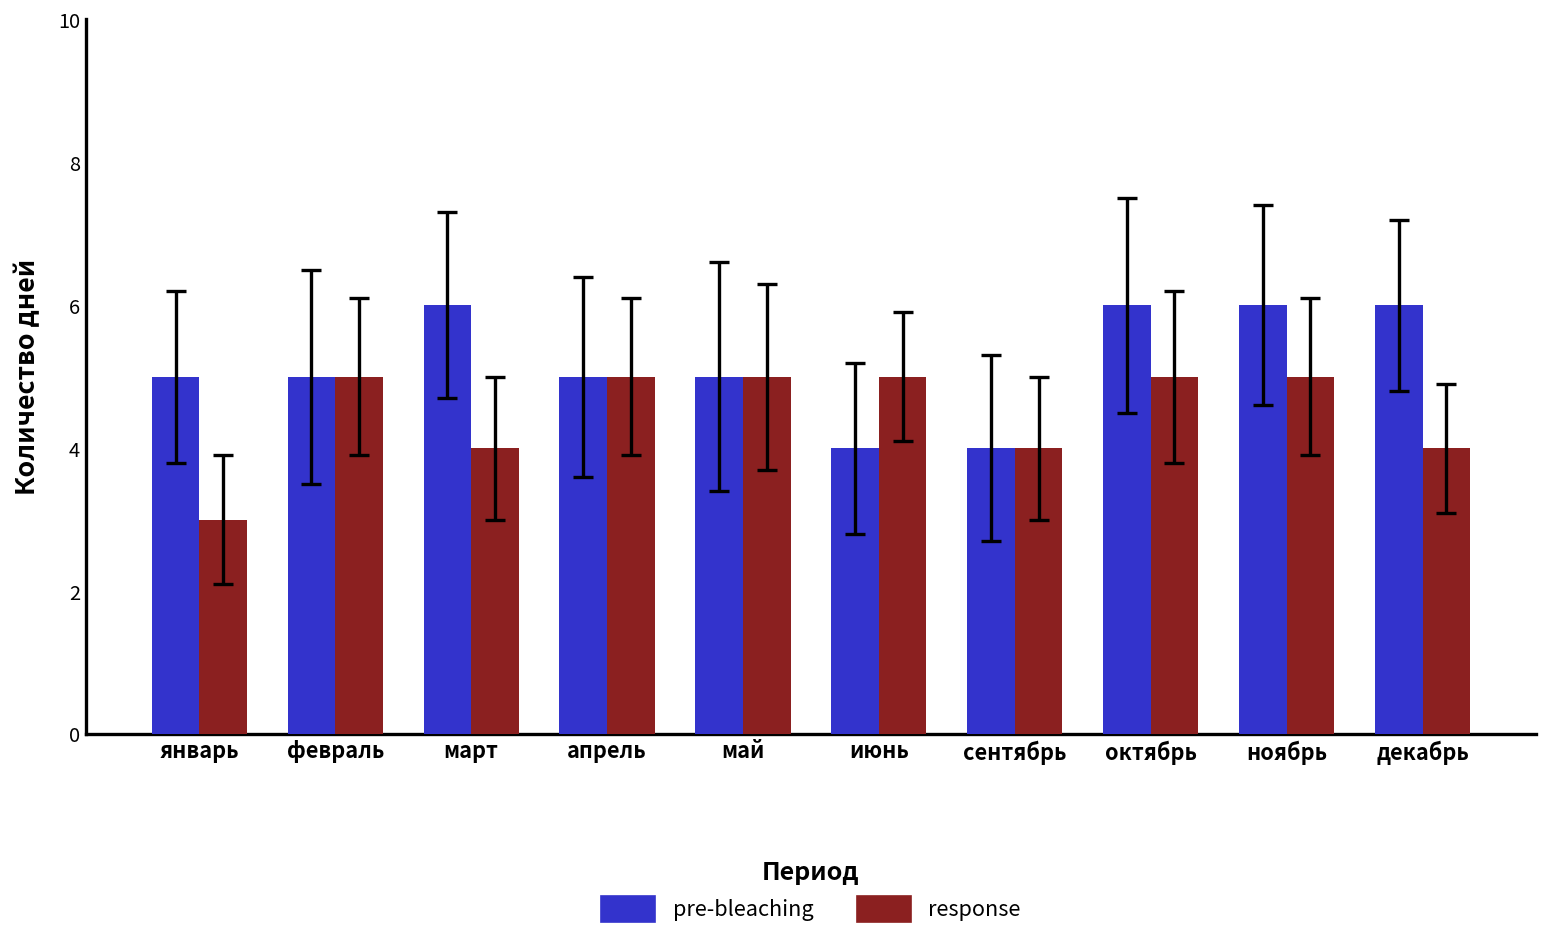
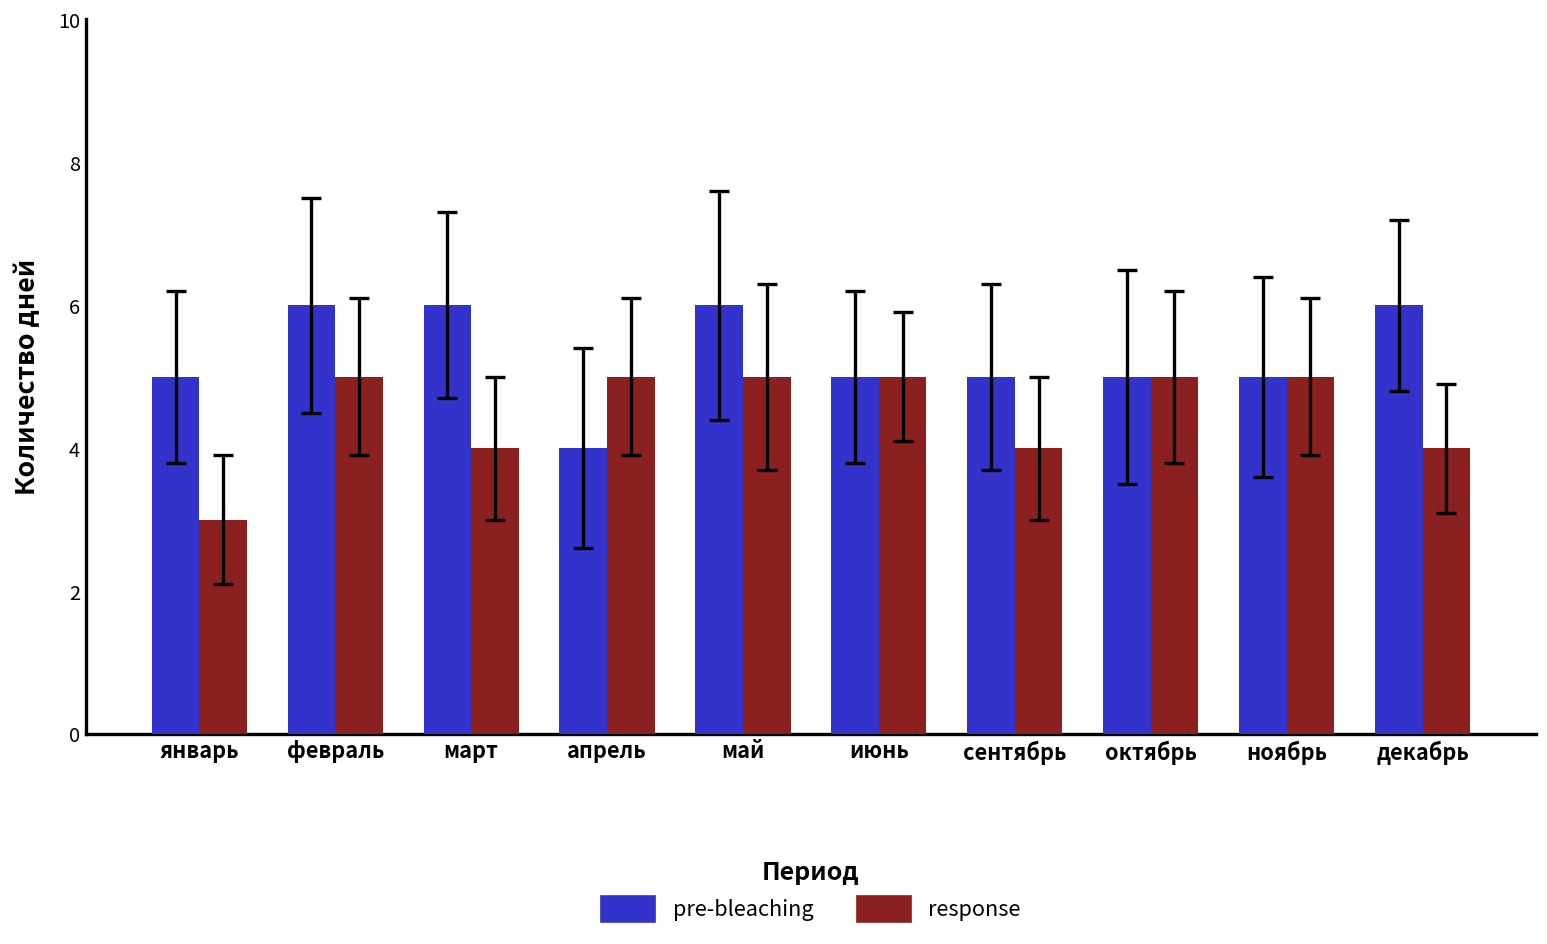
  {
    "pre-bleaching": {
      "январь": 5,
-     "февраль": 5,
+     "февраль": 6,
      "март": 6,
-     "апрель": 5,
-     "май": 5,
-     "июнь": 4,
-     "сентябрь": 4,
-     "октябрь": 6,
-     "ноябрь": 6,
+     "апрель": 4,
+     "май": 6,
+     "июнь": 5,
+     "сентябрь": 5,
+     "октябрь": 5,
+     "ноябрь": 5,
      "декабрь": 6
    },
    "response": {
      "январь": 3,
      "февраль": 5,
      "март": 4,
      "апрель": 5,
      "май": 5,
      "июнь": 5,
      "сентябрь": 4,
      "октябрь": 5,
      "ноябрь": 5,
      "декабрь": 4
    }
  }
